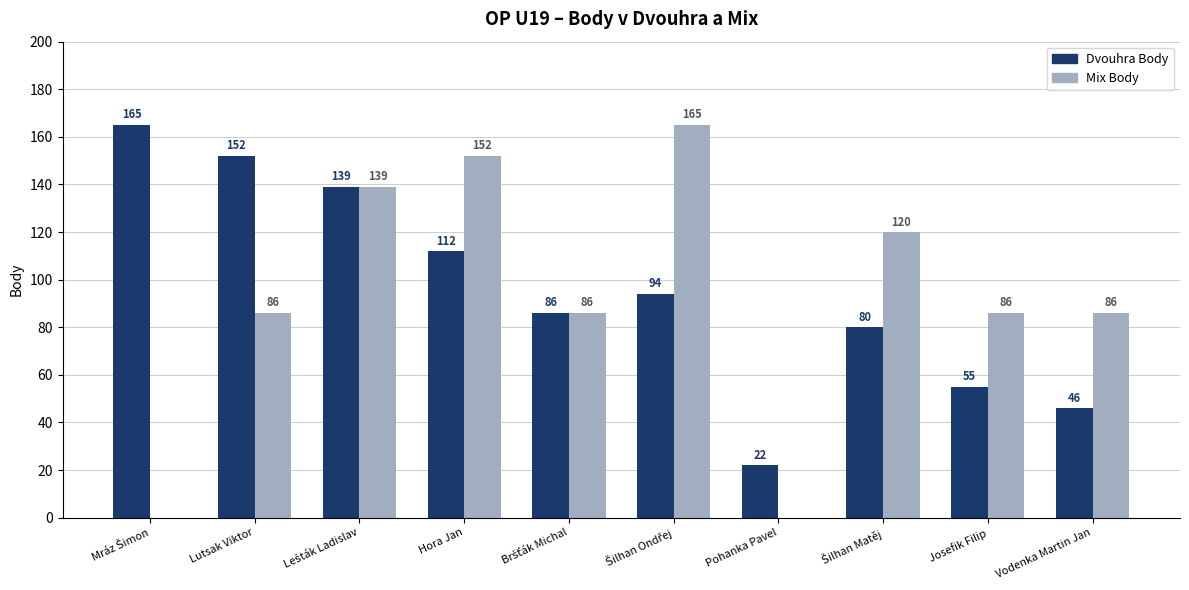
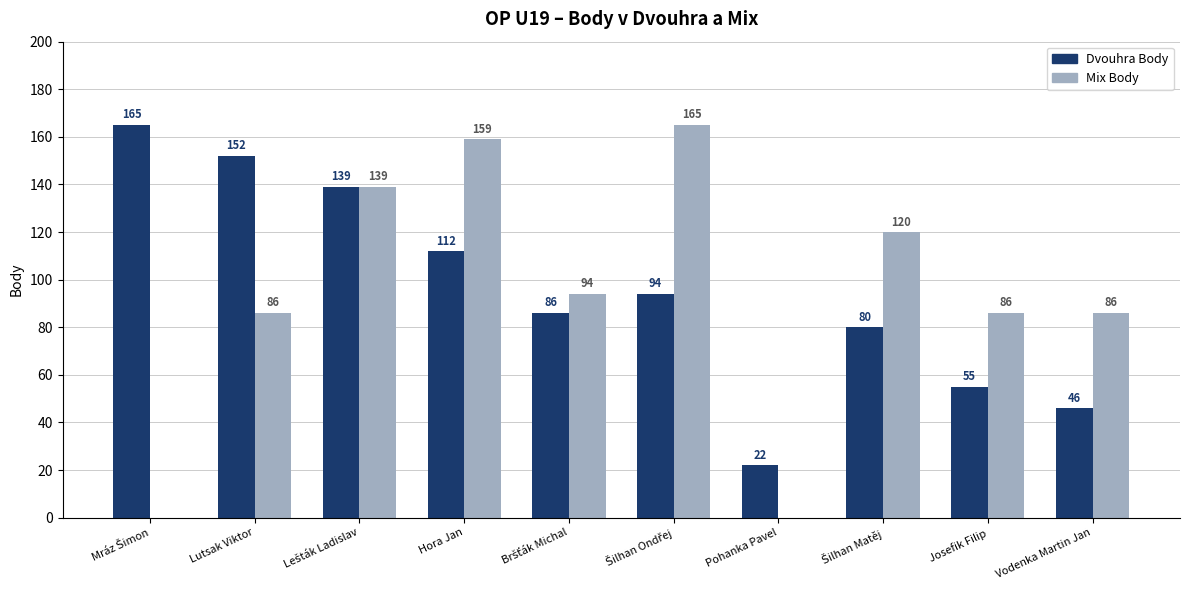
  {
    "Dvouhra Body": {
      "Mráz Šimon": 165,
      "Lutsak Viktor": 152,
      "Lešták Ladislav": 139,
      "Hora Jan": 112,
      "Bršťák Michal": 86,
      "Šilhan Ondřej": 94,
      "Pohanka Pavel": 22,
      "Šilhan Matěj": 80,
      "Josefik Filip": 55,
      "Vodenka Martin Jan": 46
    },
    "Mix Body": {
      "Lutsak Viktor": 86,
      "Lešták Ladislav": 139,
-     "Hora Jan": 152,
-     "Bršťák Michal": 86,
+     "Hora Jan": 159,
+     "Bršťák Michal": 94,
      "Šilhan Ondřej": 165,
      "Šilhan Matěj": 120,
      "Josefik Filip": 86,
      "Vodenka Martin Jan": 86
    }
  }
